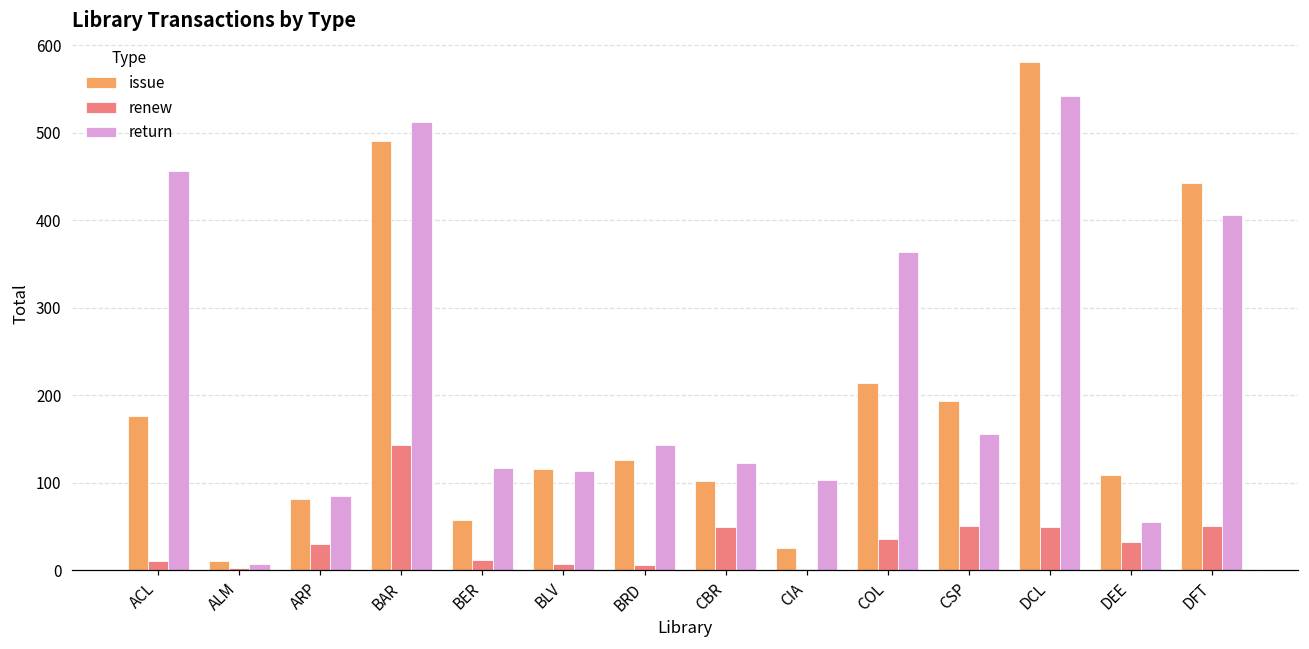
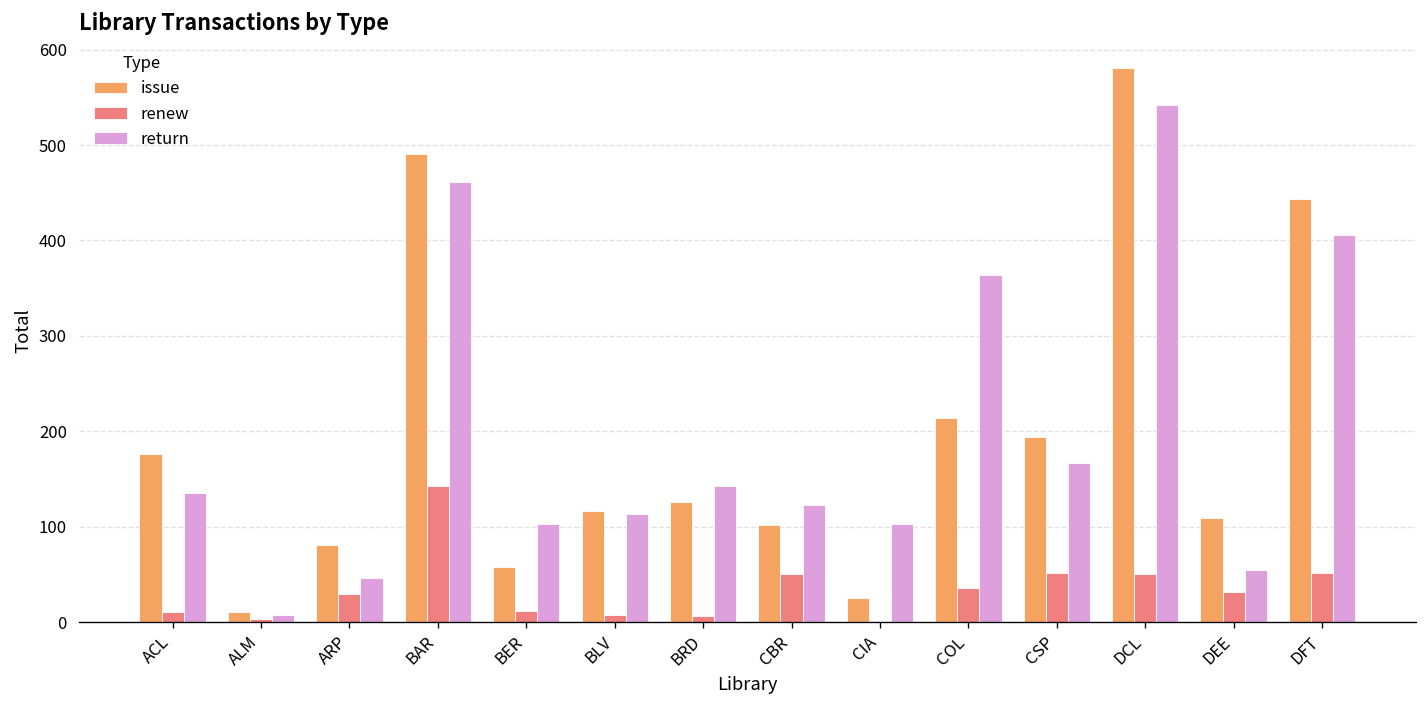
  {
    "return": {
-     "ACL": 460,
+     "ACL": 140,
      "ALM": 10,
-     "ARP": 90,
-     "BAR": 510,
-     "BER": 120,
+     "ARP": 50,
+     "BAR": 460,
+     "BER": 100,
      "BLV": 110,
      "BRD": 140,
      "CBR": 120,
      "CIA": 100,
      "COL": 360,
-     "CSP": 160,
+     "CSP": 170,
      "DCL": 540,
      "DEE": 60,
      "DFT": 410
    }
  }
